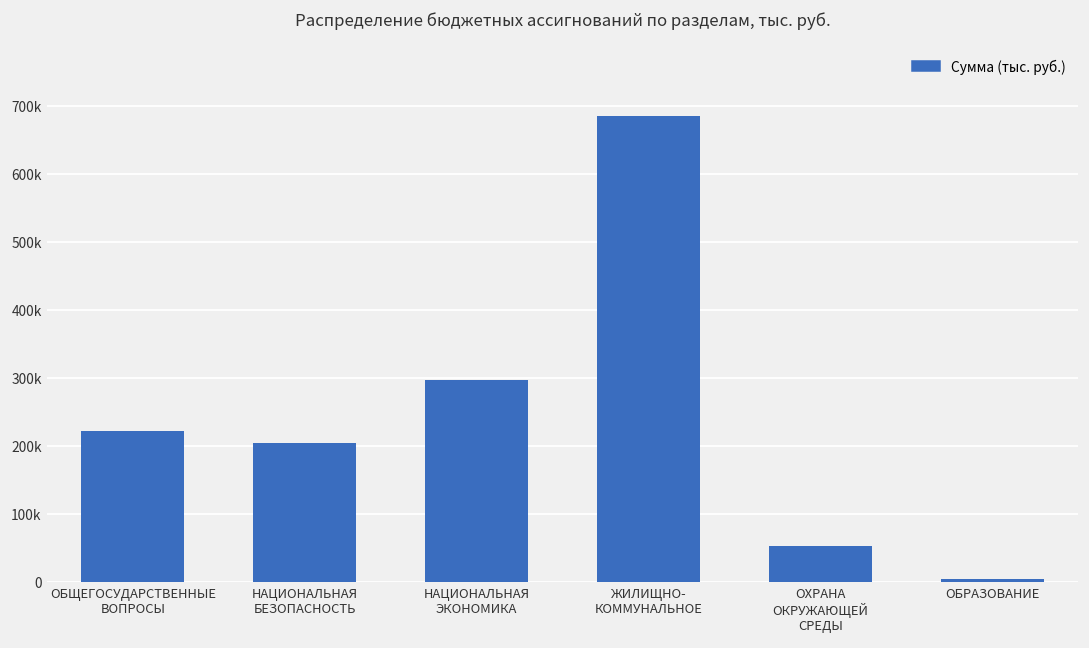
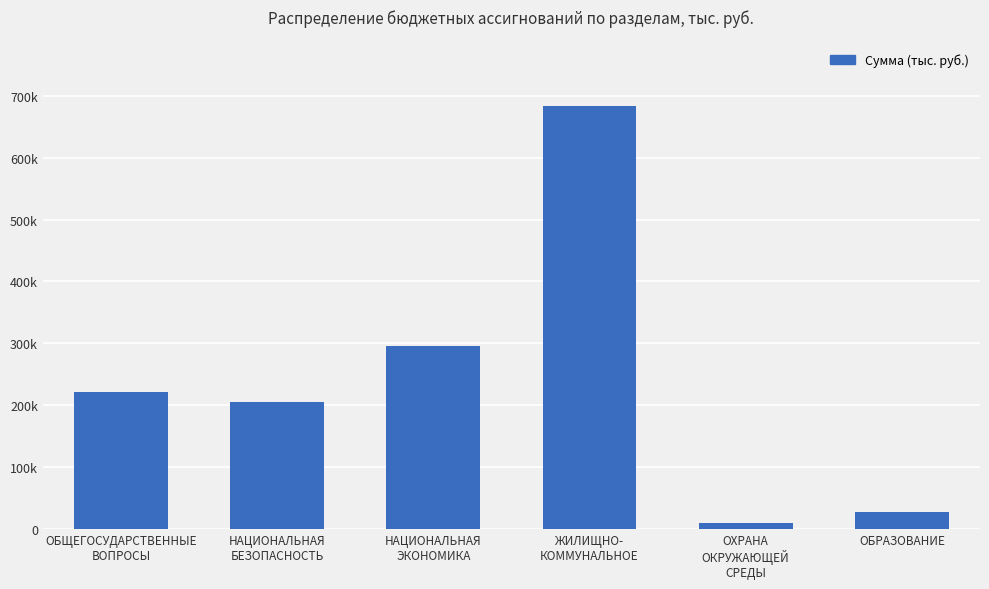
  {
    "ОБЩЕГОСУДАРСТВЕННЫЕ ВОПРОСЫ": 220000,
    "НАЦИОНАЛЬНАЯ БЕЗОПАСНОСТЬ": 200000,
    "НАЦИОНАЛЬНАЯ ЭКОНОМИКА": 300000,
    "ЖИЛИЩНО- КОММУНАЛЬНОЕ": 680000,
-   "ОХРАНА ОКРУЖАЮЩЕЙ СРЕДЫ": 50000,
-   "ОБРАЗОВАНИЕ": 0
+   "ОХРАНА ОКРУЖАЮЩЕЙ СРЕДЫ": 10000,
+   "ОБРАЗОВАНИЕ": 30000
  }
